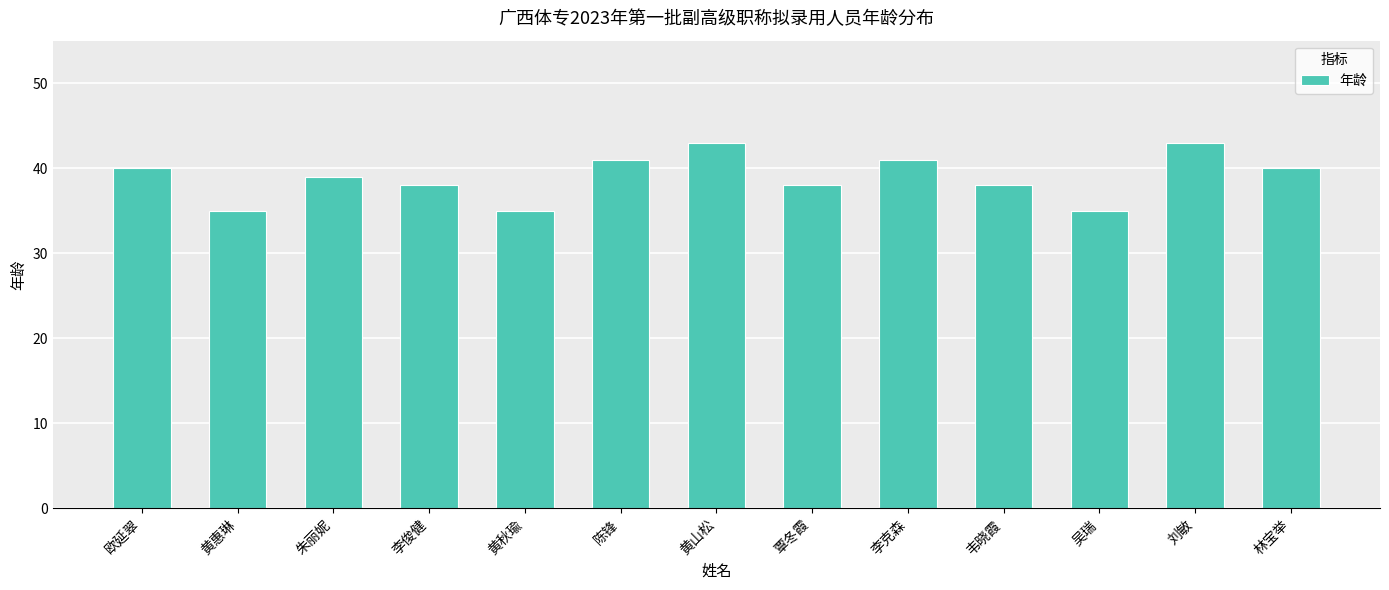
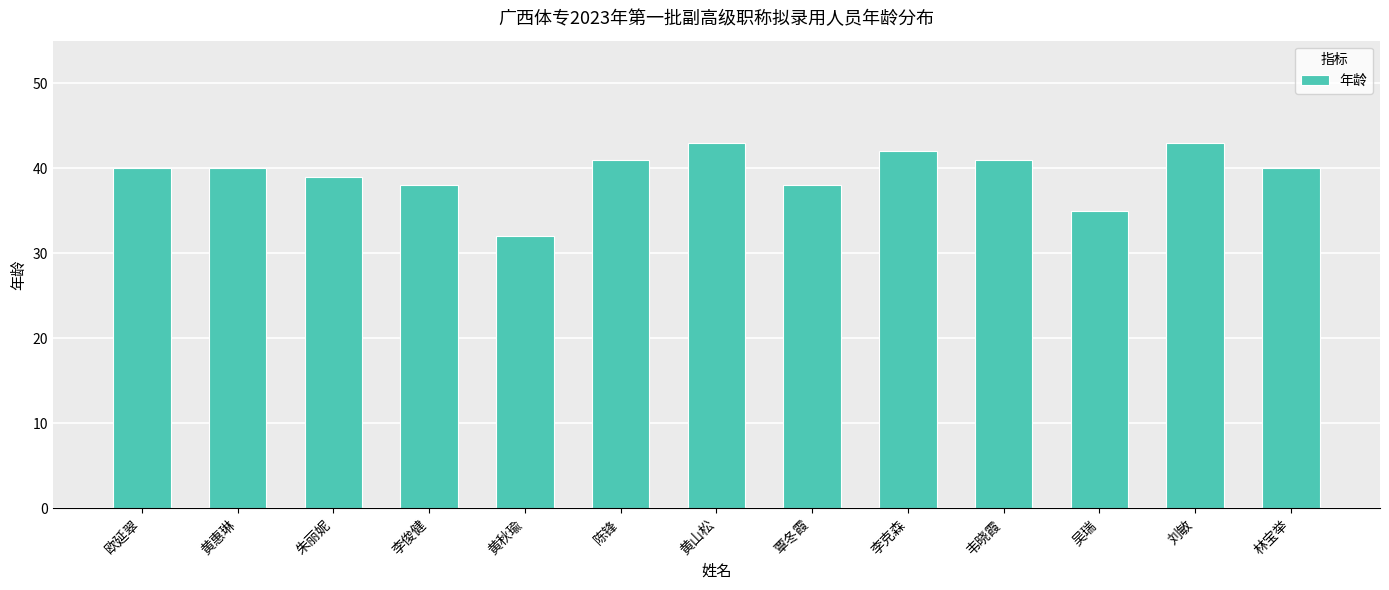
  {
    "欧延翠": 40,
-   "黄惠琳": 35,
+   "黄惠琳": 40,
    "朱丽妮": 39,
    "李俊健": 38,
-   "黄秋瑜": 35,
+   "黄秋瑜": 32,
    "陈锋": 41,
    "黄山松": 43,
    "覃冬霞": 38,
-   "李克森": 41,
-   "韦晓霞": 38,
+   "李克森": 42,
+   "韦晓霞": 41,
    "吴瑞": 35,
    "刘敏": 43,
    "林宝举": 40
  }
